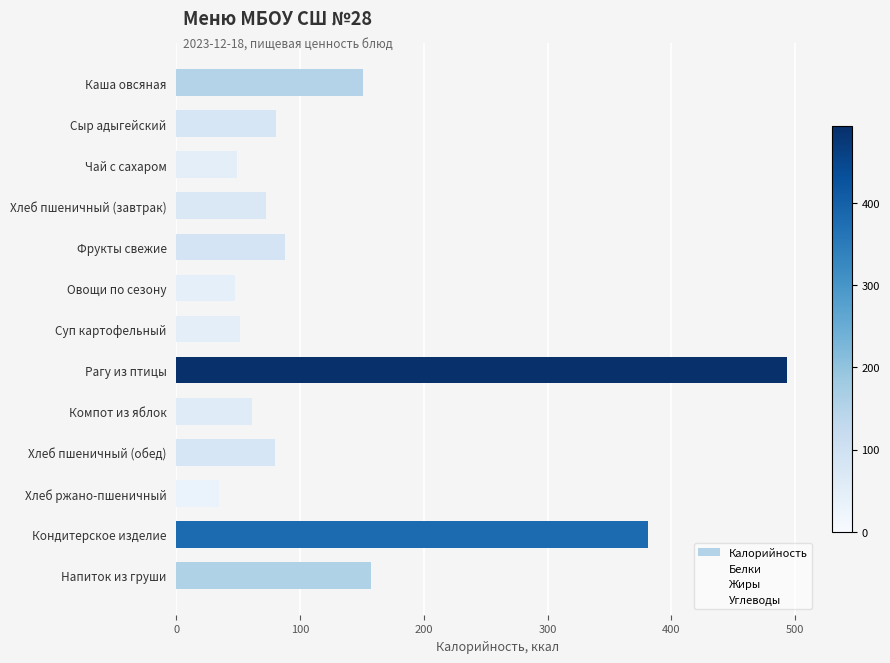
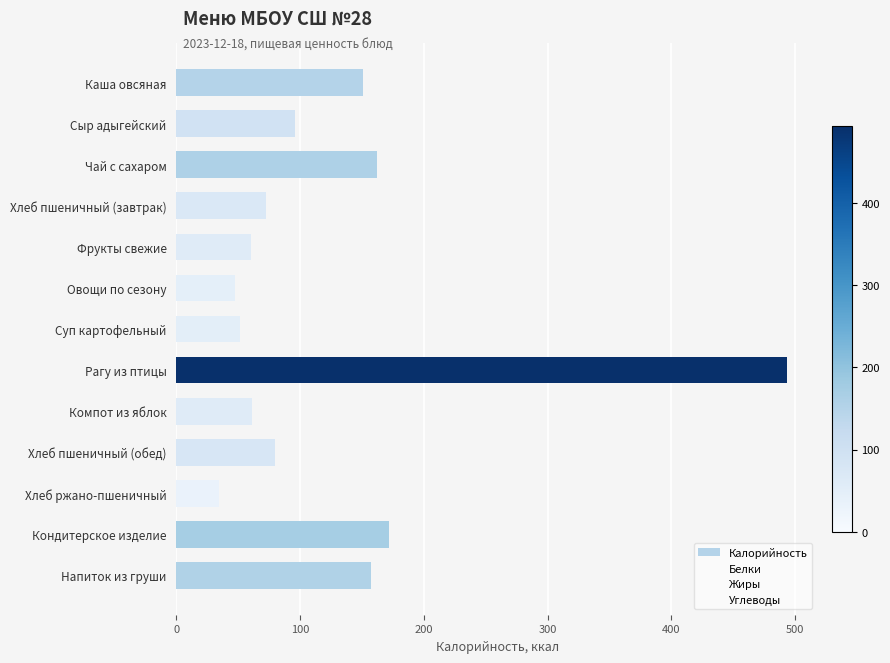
  {
    "Калорийность": {
      "Каша овсяная": 151,
-     "Сыр адыгейский": 80,
-     "Чай с сахаром": 49,
+     "Сыр адыгейский": 96,
+     "Чай с сахаром": 162,
      "Хлеб пшеничный (завтрак)": 73,
-     "Фрукты свежие": 88,
+     "Фрукты свежие": 61,
      "Овощи по сезону": 47,
      "Суп картофельный": 51,
      "Рагу из птицы": 494,
      "Компот из яблок": 61,
      "Хлеб пшеничный (обед)": 79,
      "Хлеб ржано-пшеничный": 34,
-     "Кондитерское изделие": 381,
+     "Кондитерское изделие": 172,
      "Напиток из груши": 157
    }
  }
